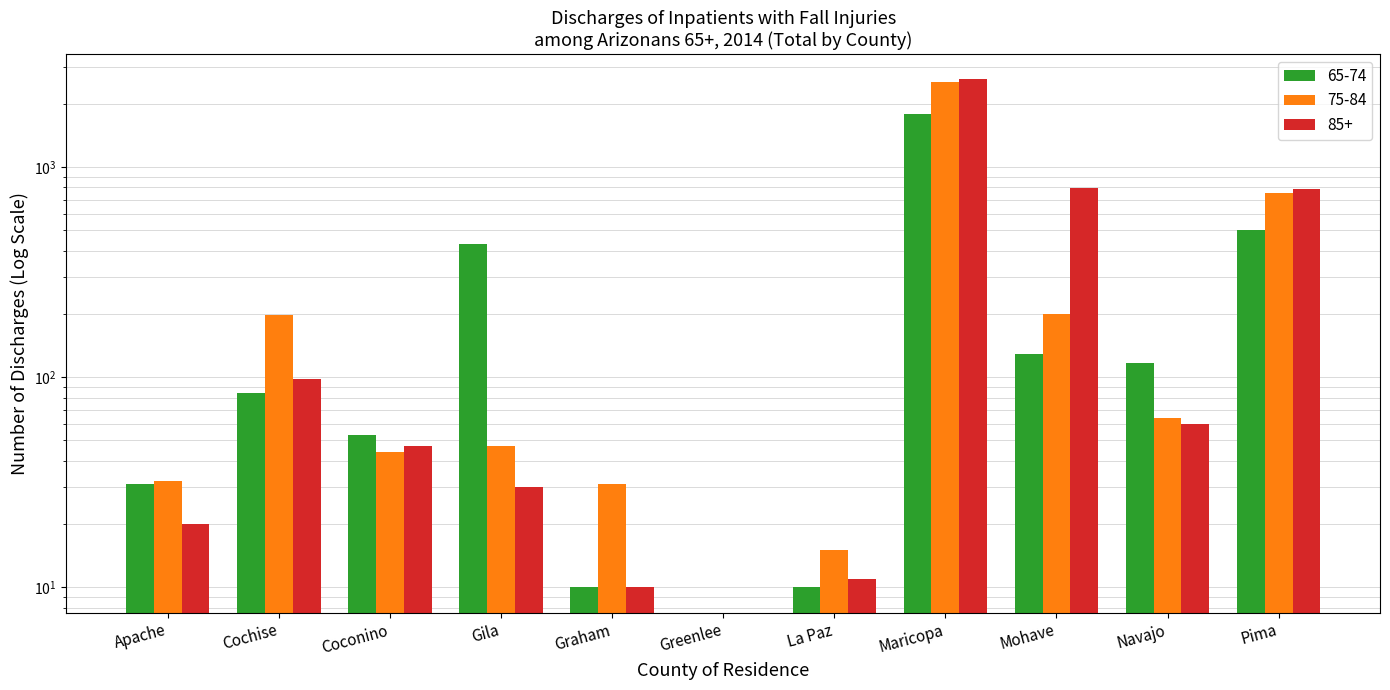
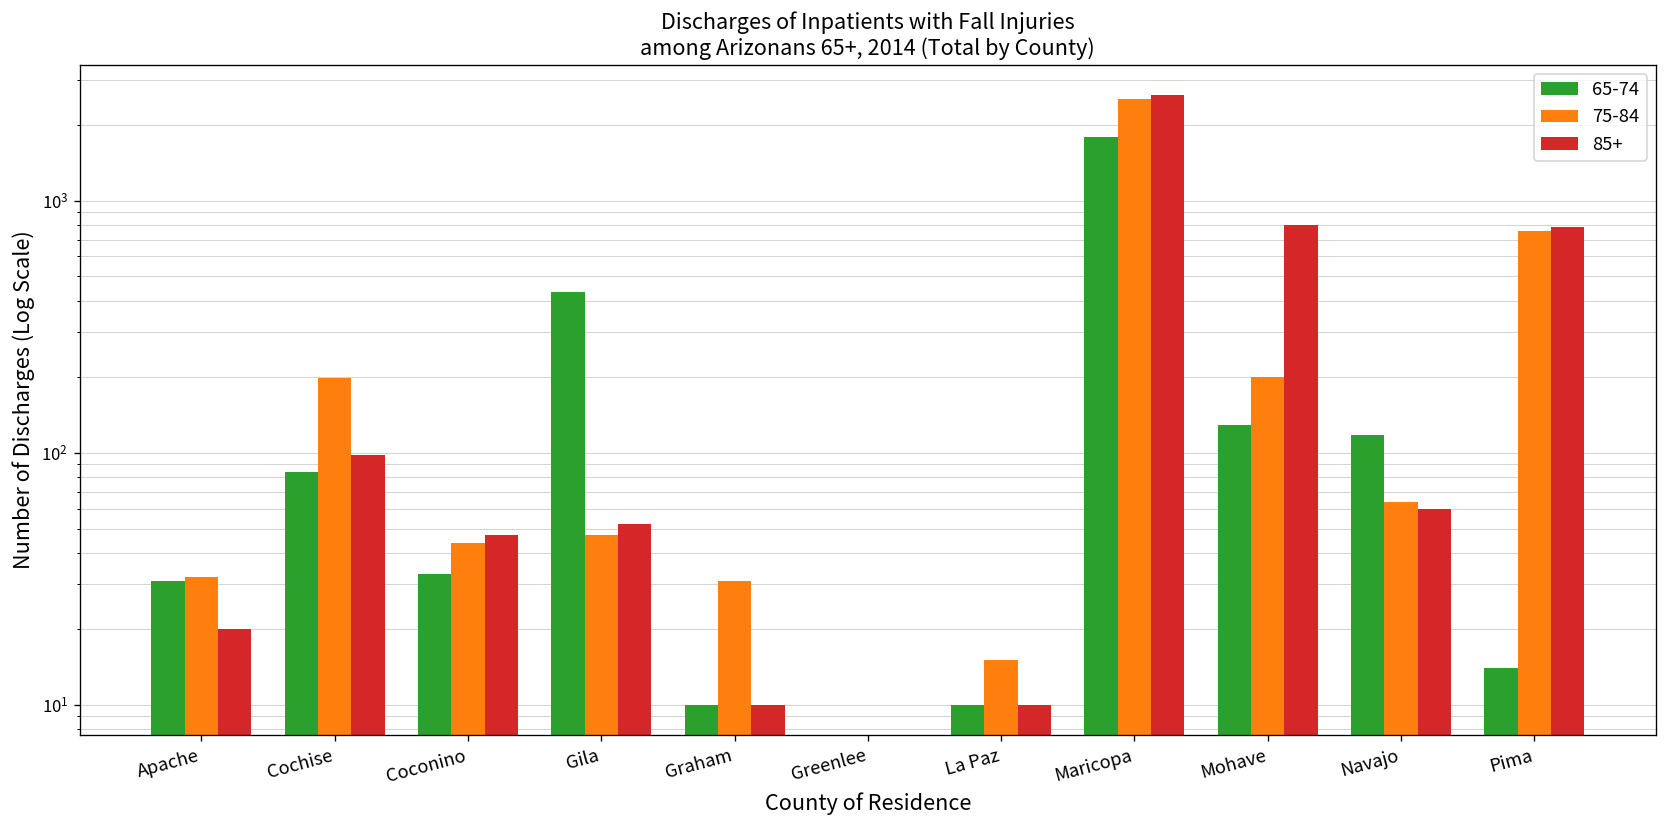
  {
    "65-74": {
      "Apache": 31,
      "Cochise": 84,
-     "Coconino": 53,
+     "Coconino": 33,
      "Gila": 430,
      "Graham": 10,
      "La Paz": 10,
      "Maricopa": 1800,
      "Mohave": 130,
      "Navajo": 120,
-     "Pima": 500
+     "Pima": 14
    },
    "75-84": {
      "Apache": 32,
      "Cochise": 200,
      "Coconino": 44,
      "Gila": 47,
      "Graham": 31,
      "La Paz": 15,
      "Maricopa": 2500,
      "Mohave": 200,
      "Navajo": 64,
      "Pima": 760
    },
    "85+": {
      "Apache": 20,
      "Cochise": 100,
      "Coconino": 47,
-     "Gila": 30,
+     "Gila": 52,
      "Graham": 10,
-     "La Paz": 11,
+     "La Paz": 10,
      "Maricopa": 2600,
      "Mohave": 800,
      "Navajo": 60,
      "Pima": 790
    }
  }
